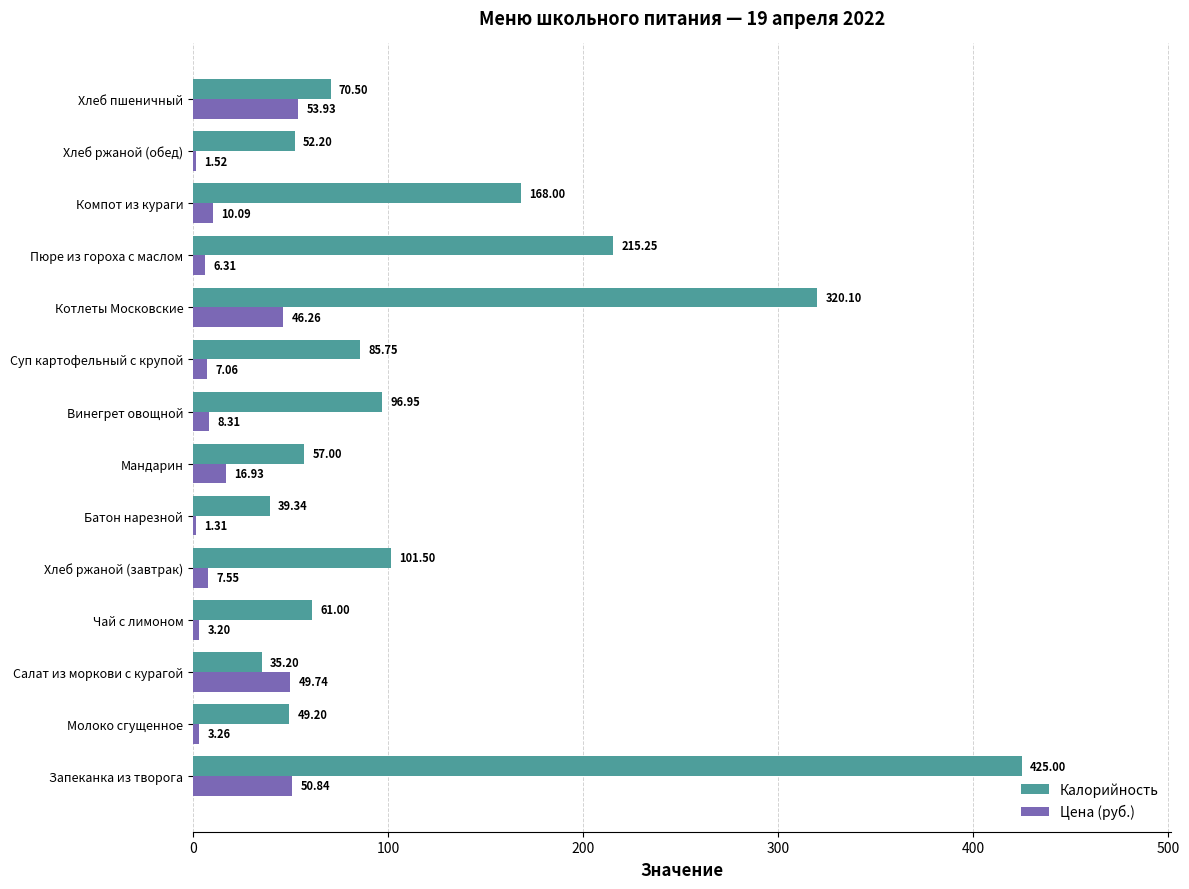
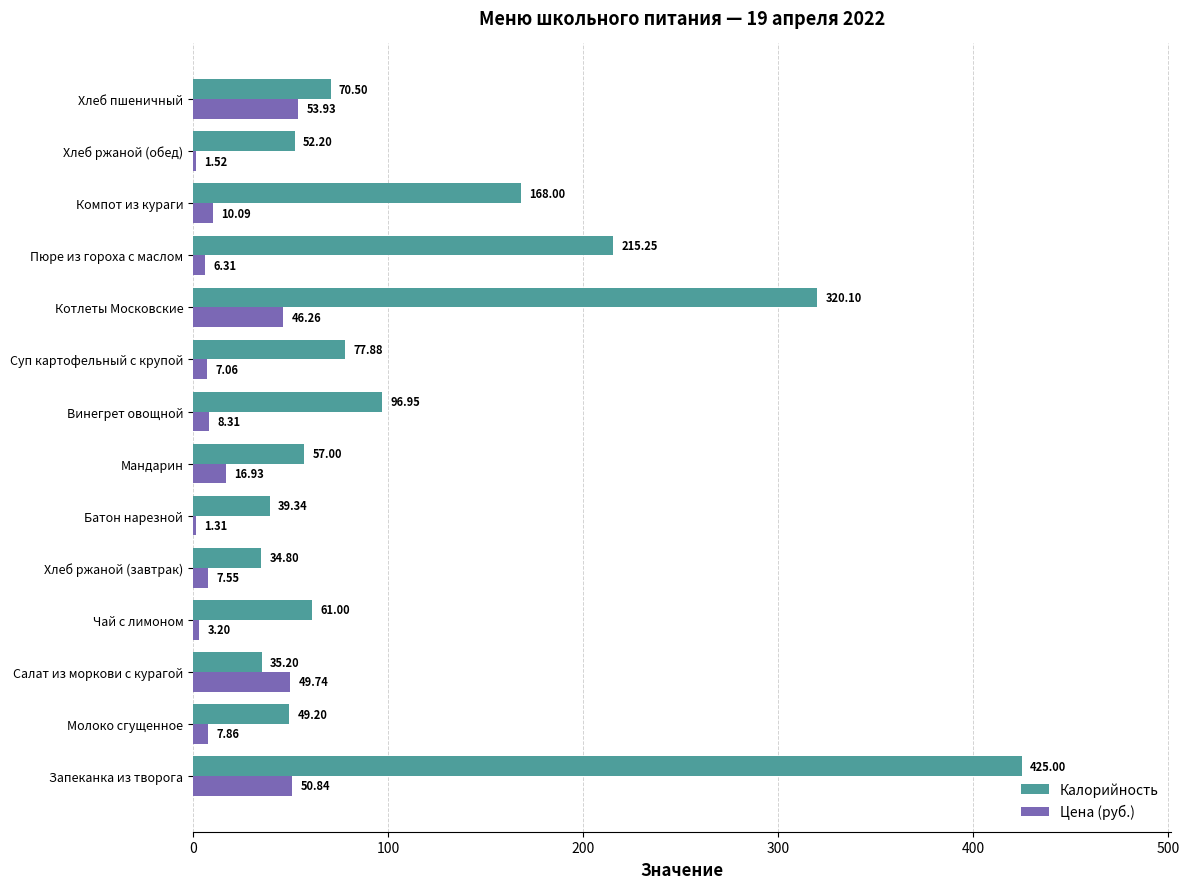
  {
    "Калорийность": {
      "Хлеб пшеничный": 70.50,
      "Хлеб ржаной (обед)": 52.20,
      "Компот из кураги": 168.00,
      "Пюре из гороха с маслом": 215.25,
      "Котлеты Московские": 320.10,
-     "Суп картофельный с крупой": 85.75,
+     "Суп картофельный с крупой": 77.88,
      "Винегрет овощной": 96.95,
      "Мандарин": 57.00,
      "Батон нарезной": 39.34,
-     "Хлеб ржаной (завтрак)": 101.50,
+     "Хлеб ржаной (завтрак)": 34.80,
      "Чай с лимоном": 61.00,
      "Салат из моркови с курагой": 35.20,
      "Молоко сгущенное": 49.20,
      "Запеканка из творога": 425.00
    },
    "Цена (руб.)": {
      "Хлеб пшеничный": 53.93,
      "Хлеб ржаной (обед)": 1.52,
      "Компот из кураги": 10.09,
      "Пюре из гороха с маслом": 6.31,
      "Котлеты Московские": 46.26,
      "Суп картофельный с крупой": 7.06,
      "Винегрет овощной": 8.31,
      "Мандарин": 16.93,
      "Батон нарезной": 1.31,
      "Хлеб ржаной (завтрак)": 7.55,
      "Чай с лимоном": 3.20,
      "Салат из моркови с курагой": 49.74,
-     "Молоко сгущенное": 3.26,
+     "Молоко сгущенное": 7.86,
      "Запеканка из творога": 50.84
    }
  }
